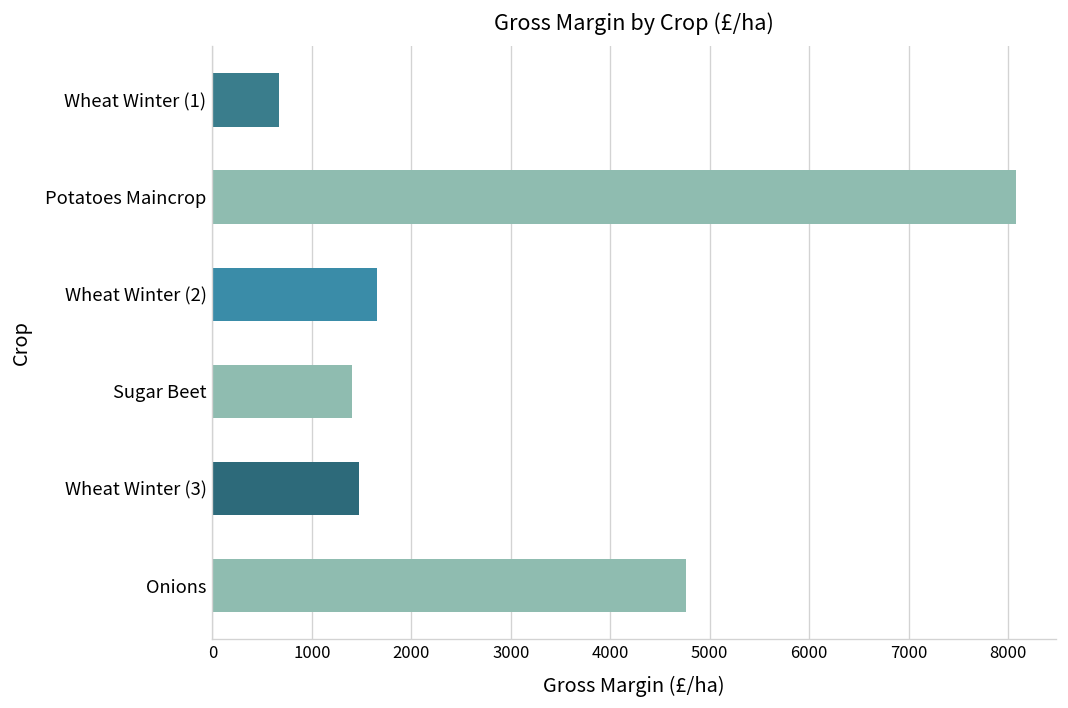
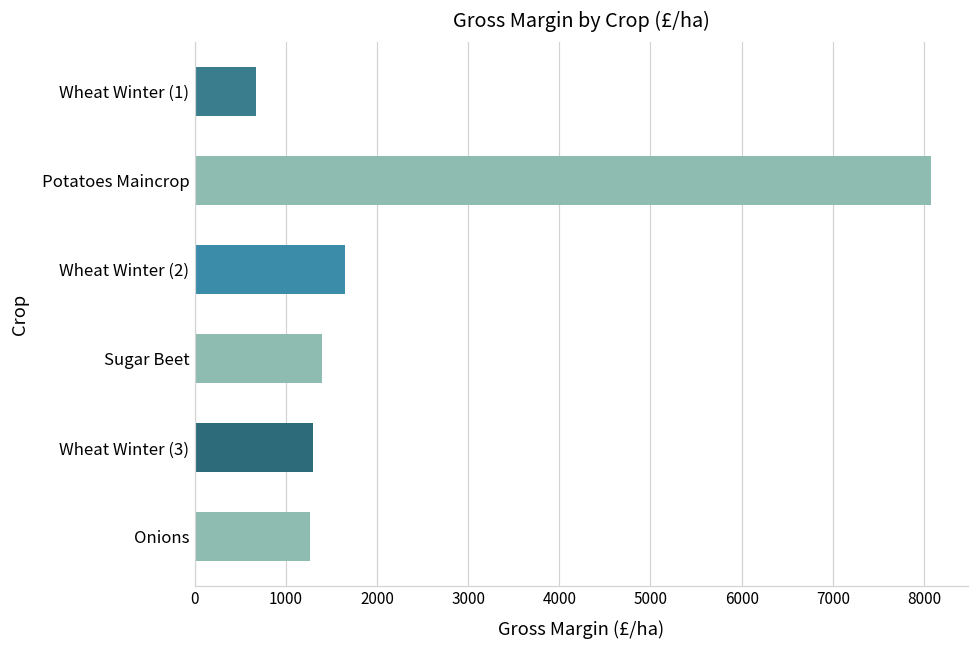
  {
    "Wheat Winter (1)": 700,
    "Potatoes Maincrop": 8100,
    "Wheat Winter (2)": 1700,
    "Sugar Beet": 1400,
-   "Wheat Winter (3)": 1500,
-   "Onions": 4800
+   "Wheat Winter (3)": 1300,
+   "Onions": 1300
  }
